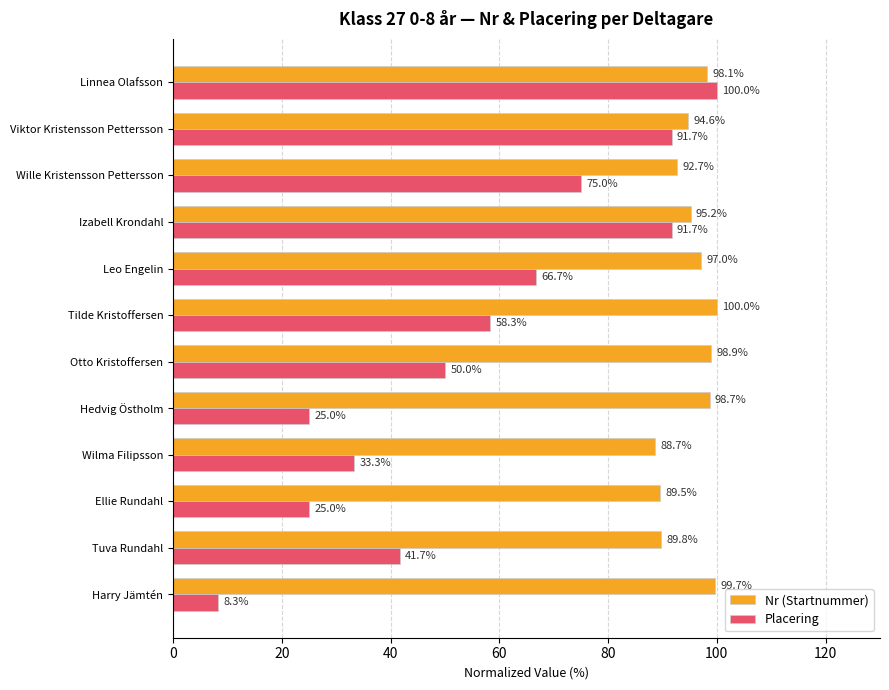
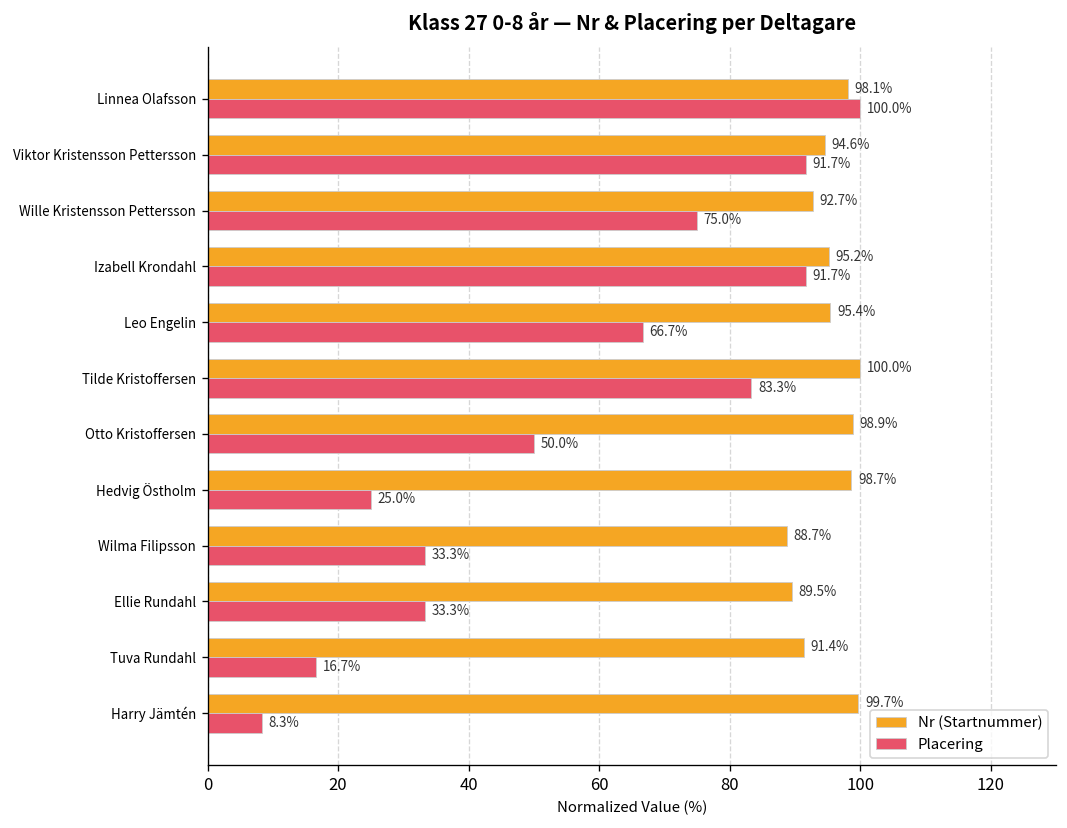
  {
    "Nr (Startnummer)": {
      "Linnea Olafsson": "98.1%",
      "Viktor Kristensson Pettersson": "94.6%",
      "Wille Kristensson Pettersson": "92.7%",
      "Izabell Krondahl": "95.2%",
-     "Leo Engelin": "97.0%",
+     "Leo Engelin": "95.4%",
      "Tilde Kristoffersen": "100.0%",
      "Otto Kristoffersen": "98.9%",
      "Hedvig Östholm": "98.7%",
      "Wilma Filipsson": "88.7%",
      "Ellie Rundahl": "89.5%",
-     "Tuva Rundahl": "89.8%"
+     "Tuva Rundahl": "91.4%"
    },
    "Placering": {
      "Linnea Olafsson": "100.0%",
      "Viktor Kristensson Pettersson": "91.7%",
      "Wille Kristensson Pettersson": "75.0%",
      "Izabell Krondahl": "91.7%",
      "Leo Engelin": "66.7%",
-     "Tilde Kristoffersen": "58.3%",
+     "Tilde Kristoffersen": "83.3%",
      "Otto Kristoffersen": "50.0%",
      "Hedvig Östholm": "25.0%",
      "Wilma Filipsson": "33.3%",
-     "Ellie Rundahl": "25.0%",
-     "Tuva Rundahl": "41.7%",
+     "Ellie Rundahl": "33.3%",
+     "Tuva Rundahl": "16.7%",
      "Harry Jämtén": "8.3%"
    }
  }
